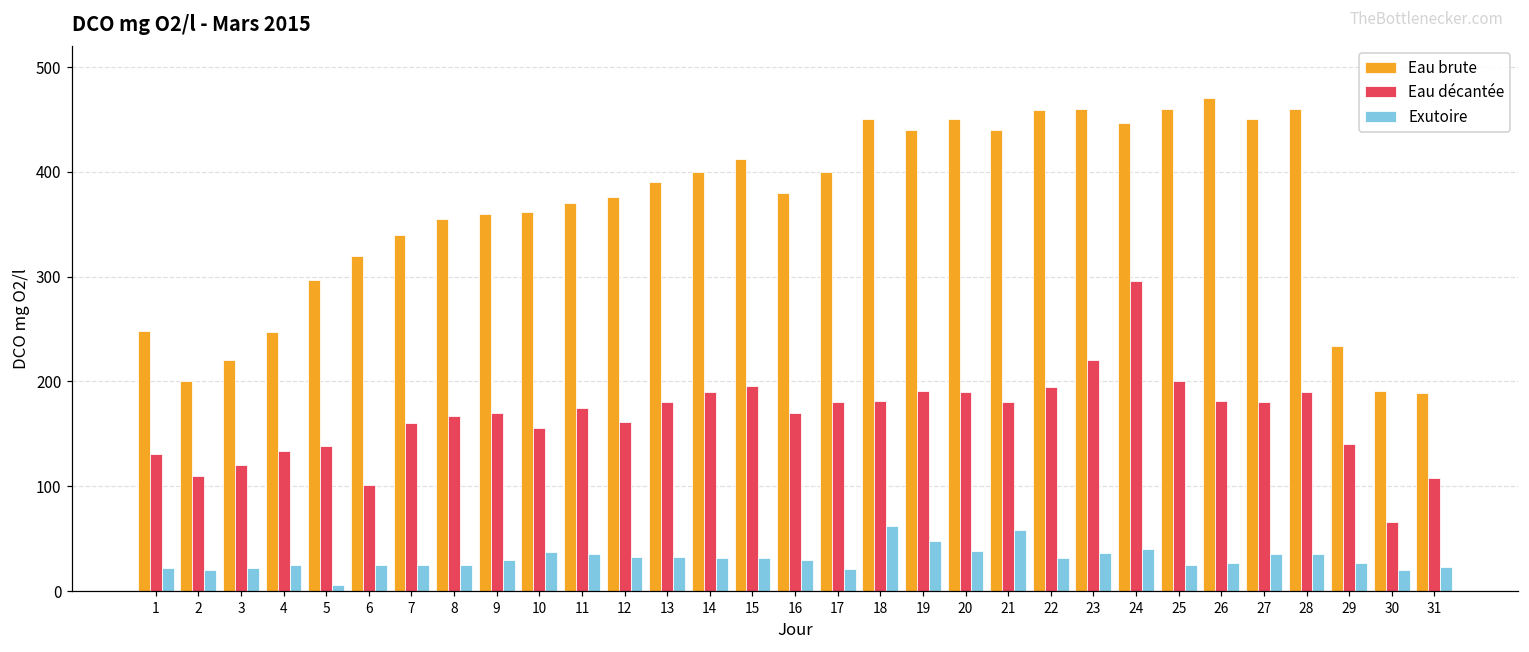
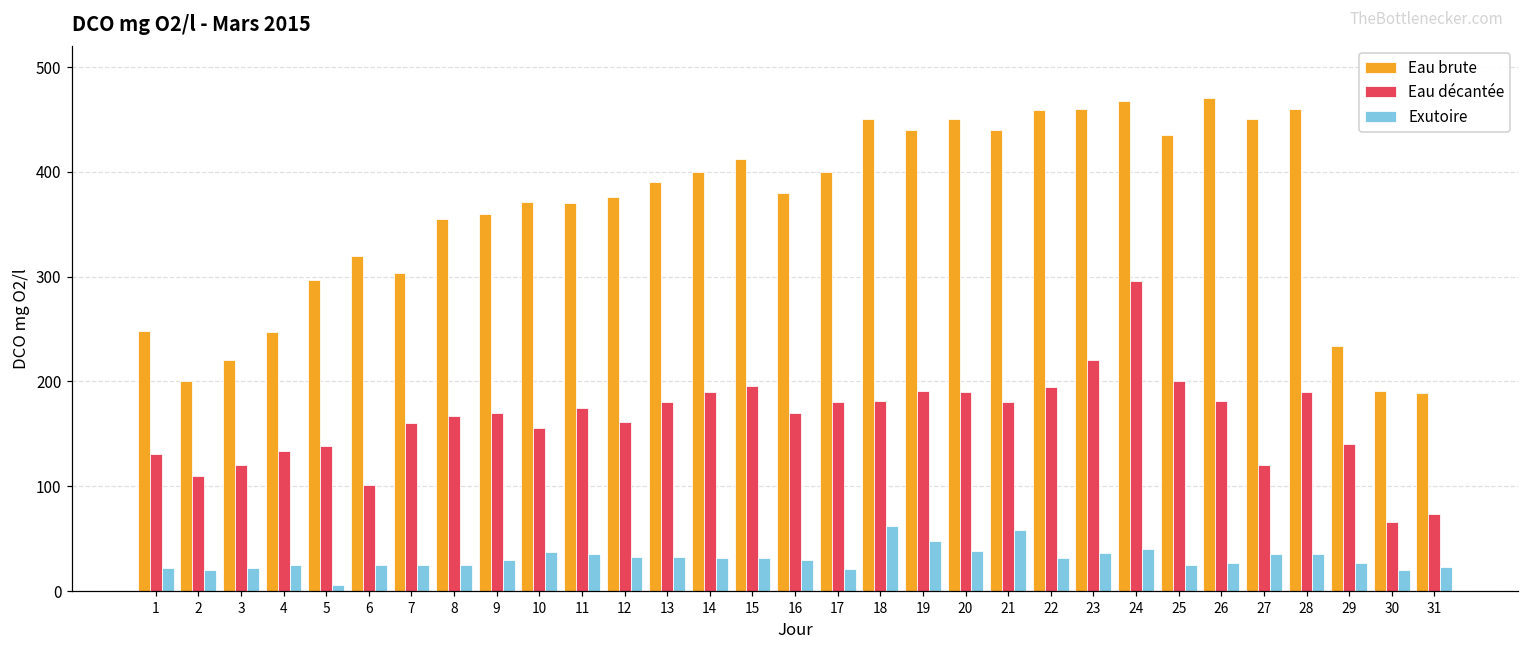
  {
    "Eau brute": {
      "1": 250,
      "2": 200,
      "3": 220,
      "4": 250,
      "5": 300,
      "6": 320,
-     "7": 340,
+     "7": 300,
      "8": 360,
      "9": 360,
-     "10": 360,
+     "10": 370,
      "11": 370,
      "12": 380,
      "13": 390,
      "14": 400,
      "15": 410,
      "16": 380,
      "17": 400,
      "18": 450,
      "19": 440,
      "20": 450,
      "21": 440,
      "22": 460,
      "23": 460,
-     "24": 450,
-     "25": 460,
+     "24": 470,
+     "25": 440,
      "26": 470,
      "27": 450,
      "28": 460,
      "29": 230,
      "30": 190,
      "31": 190
    },
    "Eau décantée": {
      "1": 130,
      "2": 110,
      "3": 120,
      "4": 130,
      "5": 140,
      "6": 100,
      "7": 160,
      "8": 170,
      "9": 170,
      "10": 160,
      "11": 180,
      "12": 160,
      "13": 180,
      "14": 190,
      "15": 200,
      "16": 170,
      "17": 180,
      "18": 180,
      "19": 190,
      "20": 190,
      "21": 180,
      "22": 200,
      "23": 220,
      "24": 300,
      "25": 200,
      "26": 180,
-     "27": 180,
+     "27": 120,
      "28": 190,
      "29": 140,
      "30": 70,
-     "31": 110
+     "31": 70
    },
    "Exutoire": {
      "1": 20,
      "2": 20,
      "3": 20,
      "4": 30,
      "5": 10,
      "6": 30,
      "7": 30,
      "8": 30,
      "9": 30,
      "10": 40,
      "11": 40,
      "12": 30,
      "13": 30,
      "14": 30,
      "15": 30,
      "16": 30,
      "17": 20,
      "18": 60,
      "19": 50,
      "20": 40,
      "21": 60,
      "22": 30,
      "23": 40,
      "24": 40,
      "25": 30,
      "26": 30,
      "27": 40,
      "28": 40,
      "29": 30,
      "30": 20,
      "31": 20
    }
  }
